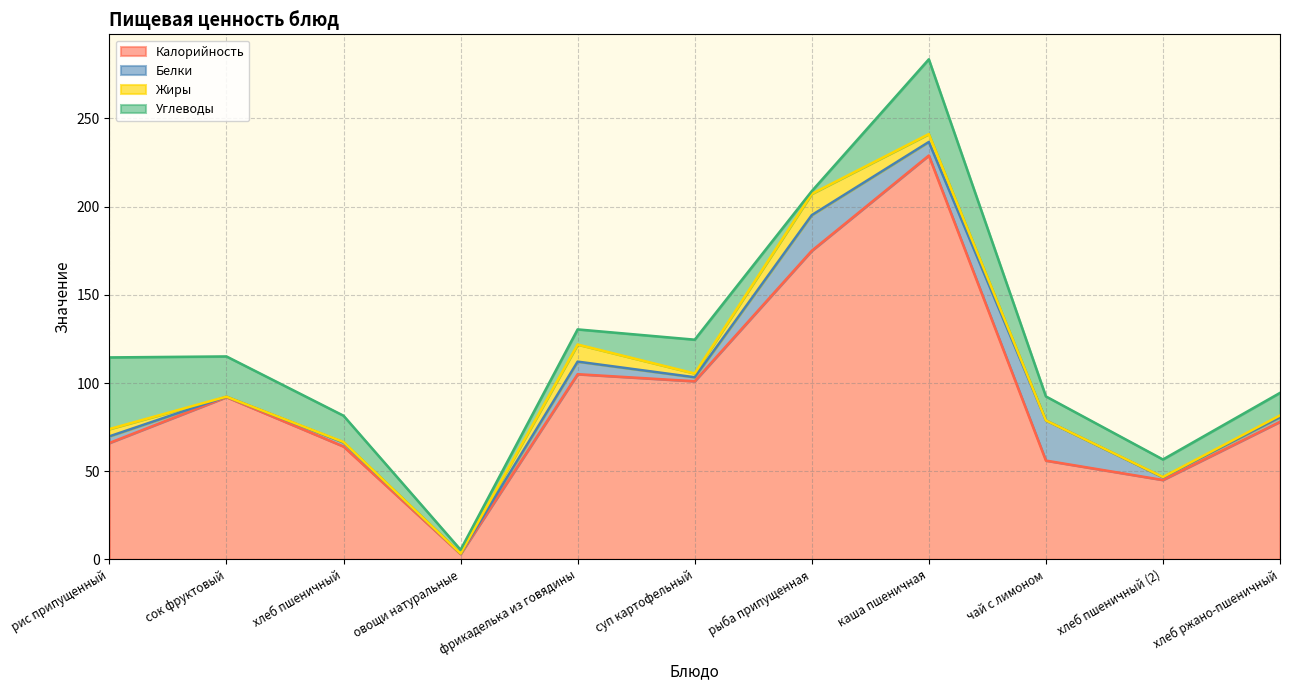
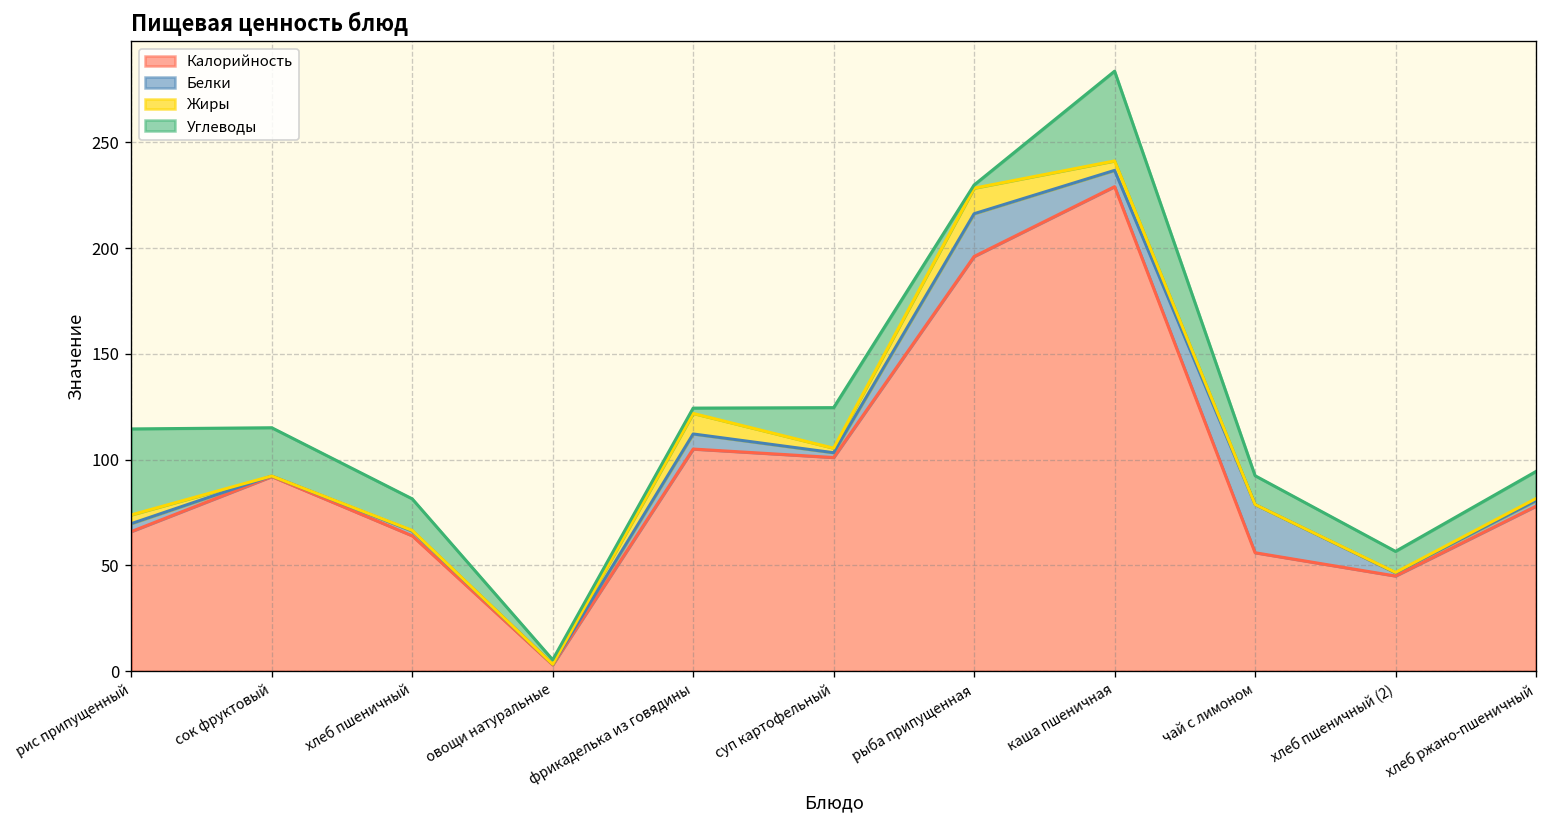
  {
    "Калорийность": {
      "рис припущенный": 66,
      "хлеб пшеничный": 64,
      "фрикаделька из говядины": 105,
      "суп картофельный": 101,
-     "рыба припущенная": 175,
+     "рыба припущенная": 196,
      "каша пшеничная": 229,
      "чай с лимоном": 56,
      "хлеб пшеничный (2)": 45,
      "хлеб ржано-пшеничный": 78
    },
    "Белки": {
      "рис припущенный": 4,
      "фрикаделька из говядины": 7,
      "суп картофельный": 2,
      "рыба припущенная": 20,
      "каша пшеничная": 8
    },
    "Жиры": {
      "рис припущенный": 4,
      "фрикаделька из говядины": 10,
      "суп картофельный": 2,
      "рыба припущенная": 12,
      "каша пшеничная": 4
    },
    "Углеводы": {
      "рис припущенный": 41,
      "сок фруктовый": 23,
      "хлеб пшеничный": 15,
      "овощи натуральные": 2,
-     "фрикаделька из говядины": 9,
+     "фрикаделька из говядины": 3,
      "суп картофельный": 19,
      "рыба припущенная": 2,
      "каша пшеничная": 42,
      "чай с лимоном": 14,
      "хлеб пшеничный (2)": 10,
      "хлеб ржано-пшеничный": 13
    }
  }
